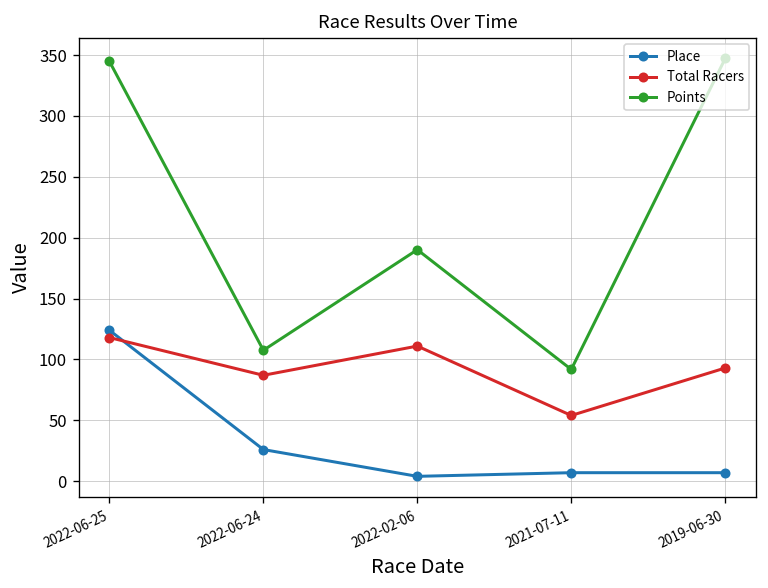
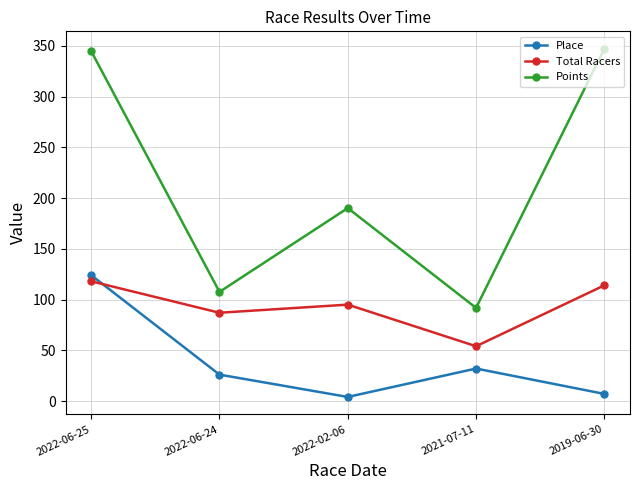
  {
    "Place": {
      "2022-06-25": 124,
      "2022-06-24": 26,
      "2022-02-06": 4,
-     "2021-07-11": 7,
+     "2021-07-11": 32,
      "2019-06-30": 7
    },
    "Total Racers": {
      "2022-06-25": 118,
      "2022-06-24": 87,
-     "2022-02-06": 111,
+     "2022-02-06": 95,
      "2021-07-11": 54,
-     "2019-06-30": 93
+     "2019-06-30": 114
    },
    "Points": {
      "2022-06-25": 345,
      "2022-06-24": 108,
      "2022-02-06": 190,
      "2021-07-11": 92
    }
  }
